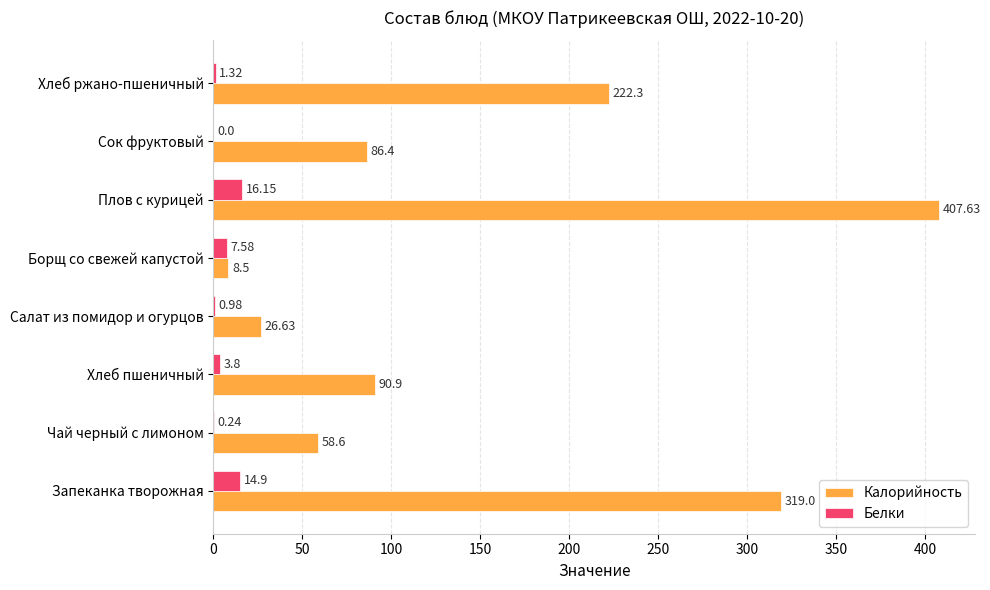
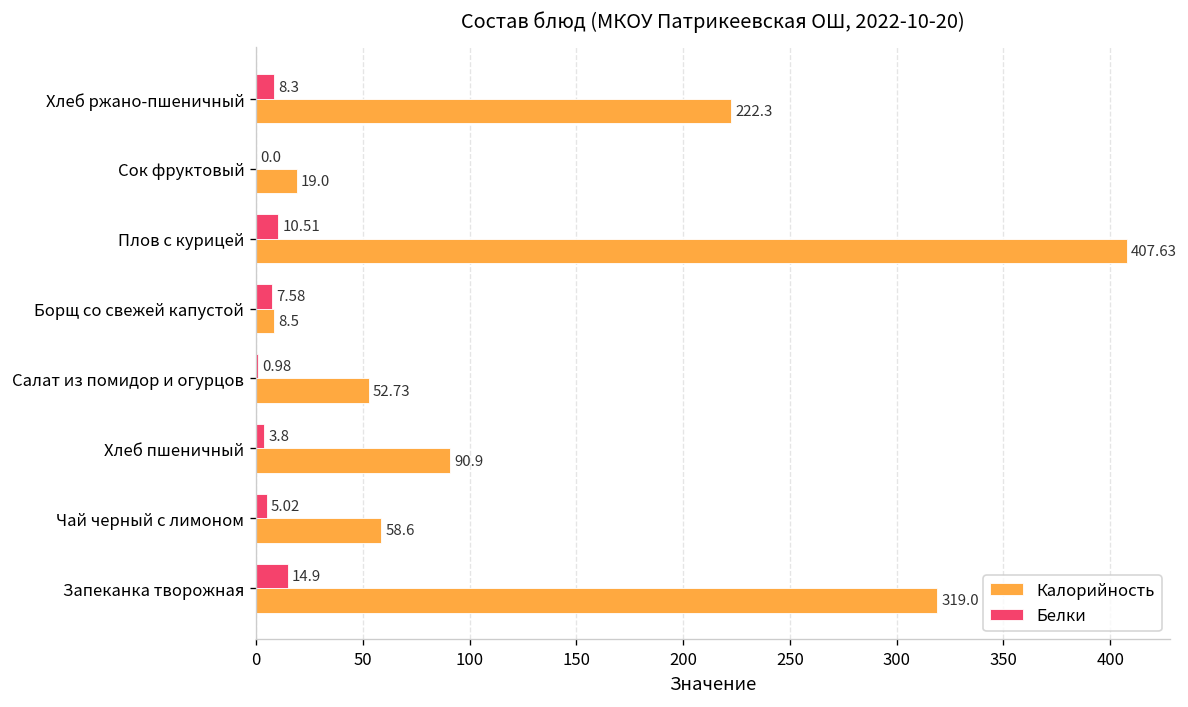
  {
    "Калорийность": {
      "Хлеб ржано-пшеничный": 222.3,
-     "Сок фруктовый": 86.4,
+     "Сок фруктовый": 19.0,
      "Плов с курицей": 407.63,
      "Борщ со свежей капустой": 8.5,
-     "Салат из помидор и огурцов": 26.63,
+     "Салат из помидор и огурцов": 52.73,
      "Хлеб пшеничный": 90.9,
      "Чай черный с лимоном": 58.6,
      "Запеканка творожная": 319.0
    },
    "Белки": {
-     "Хлеб ржано-пшеничный": 1.32,
+     "Хлеб ржано-пшеничный": 8.3,
      "Сок фруктовый": 0.0,
-     "Плов с курицей": 16.15,
+     "Плов с курицей": 10.51,
      "Борщ со свежей капустой": 7.58,
      "Салат из помидор и огурцов": 0.98,
      "Хлеб пшеничный": 3.8,
-     "Чай черный с лимоном": 0.24,
+     "Чай черный с лимоном": 5.02,
      "Запеканка творожная": 14.9
    }
  }
